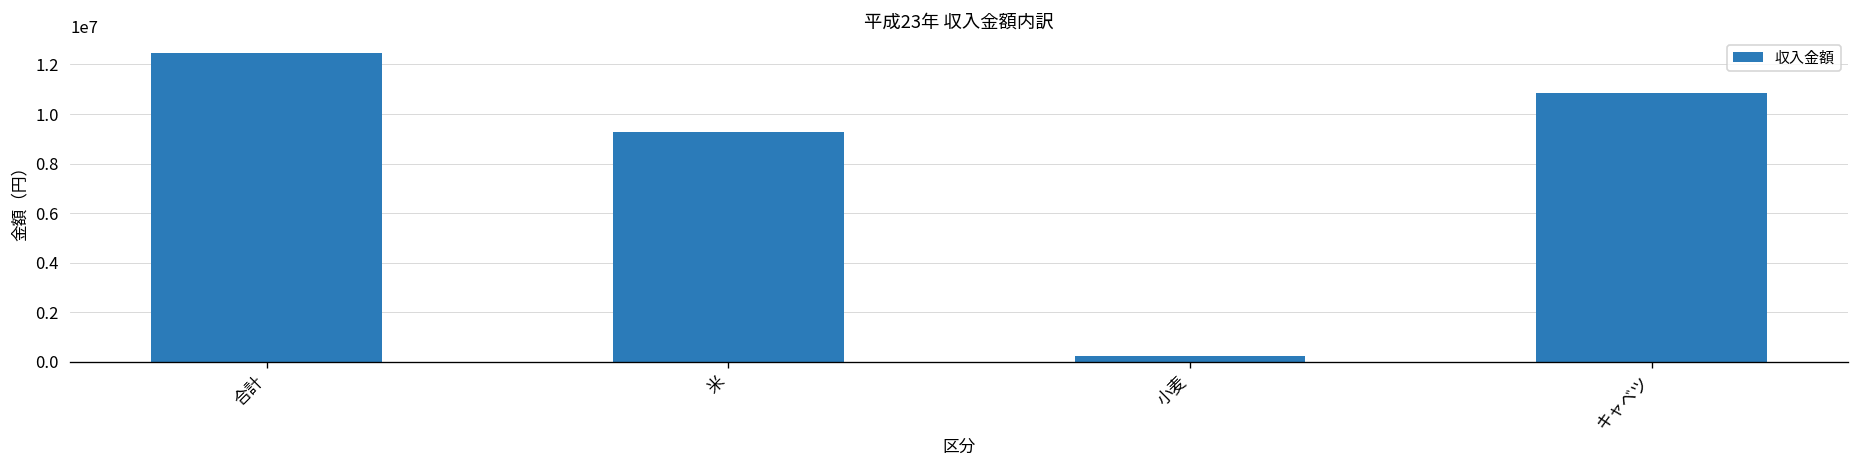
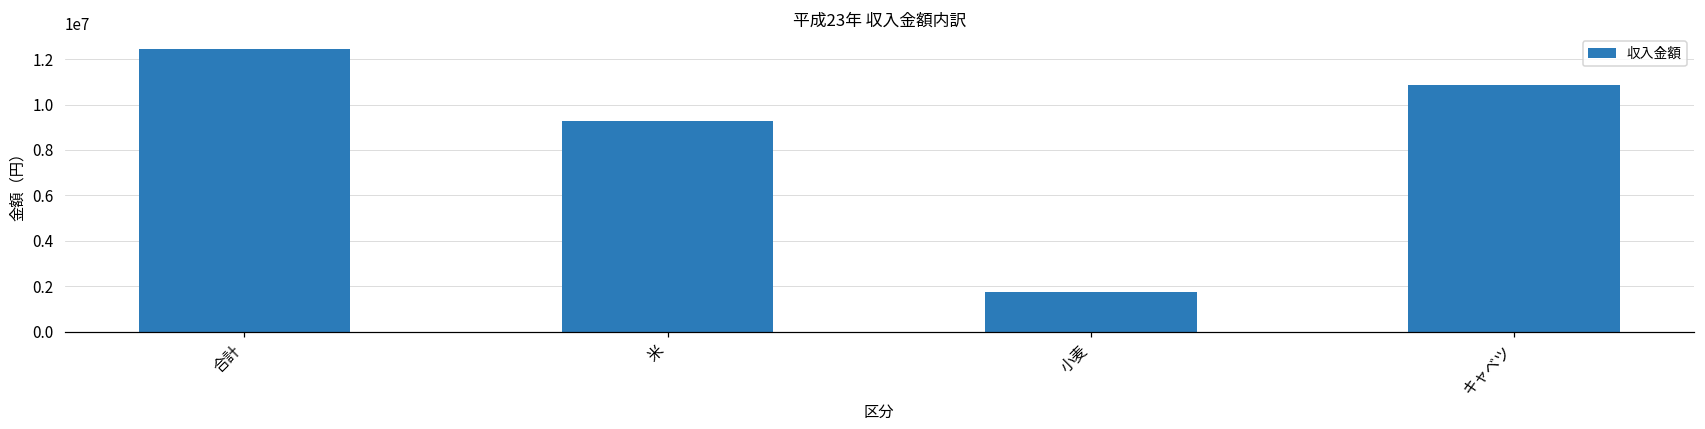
  {
    "合計": 12500000,
    "米": 9300000,
-   "小麦": 300000,
+   "小麦": 1800000,
    "キャベツ": 10900000
  }
